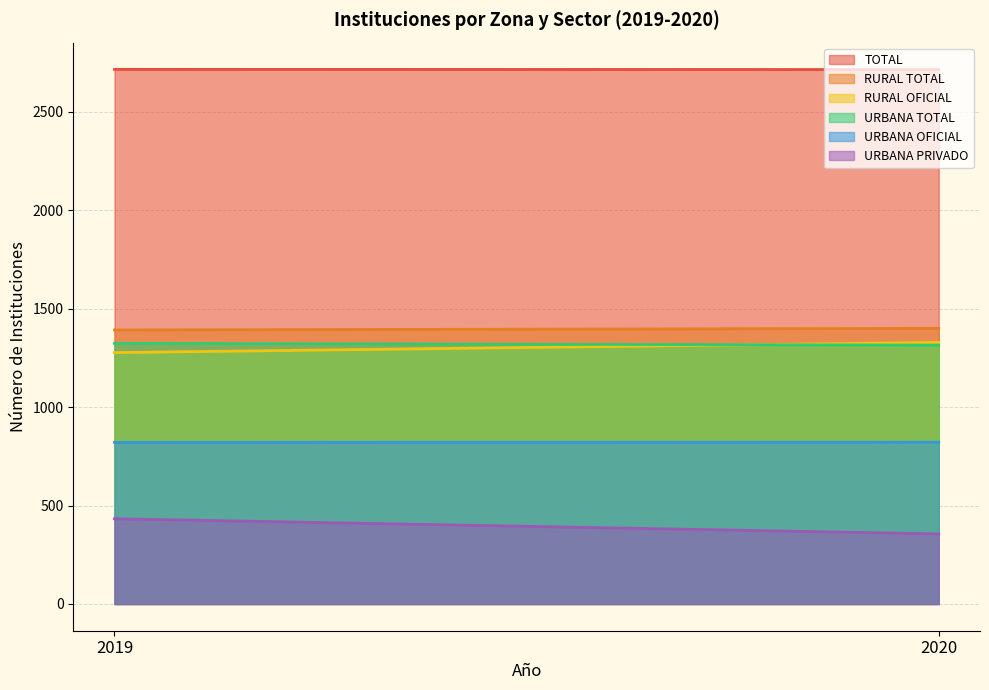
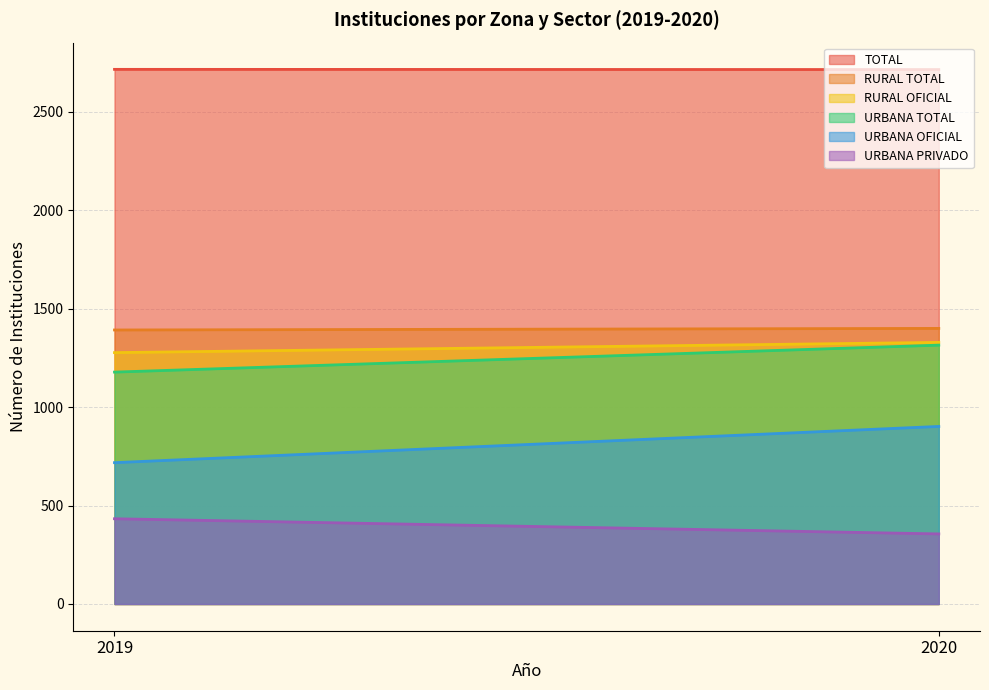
  {
    "RURAL OFICIAL": {
      "2019": 1280,
      "2020": 1330
    },
    "URBANA TOTAL": {
-     "2019": 1320,
+     "2019": 1180,
      "2020": 1320
    },
    "URBANA OFICIAL": {
-     "2019": 820,
-     "2020": 820
+     "2019": 720,
+     "2020": 900
    },
    "URBANA PRIVADO": {
      "2019": 430,
      "2020": 360
    }
  }
